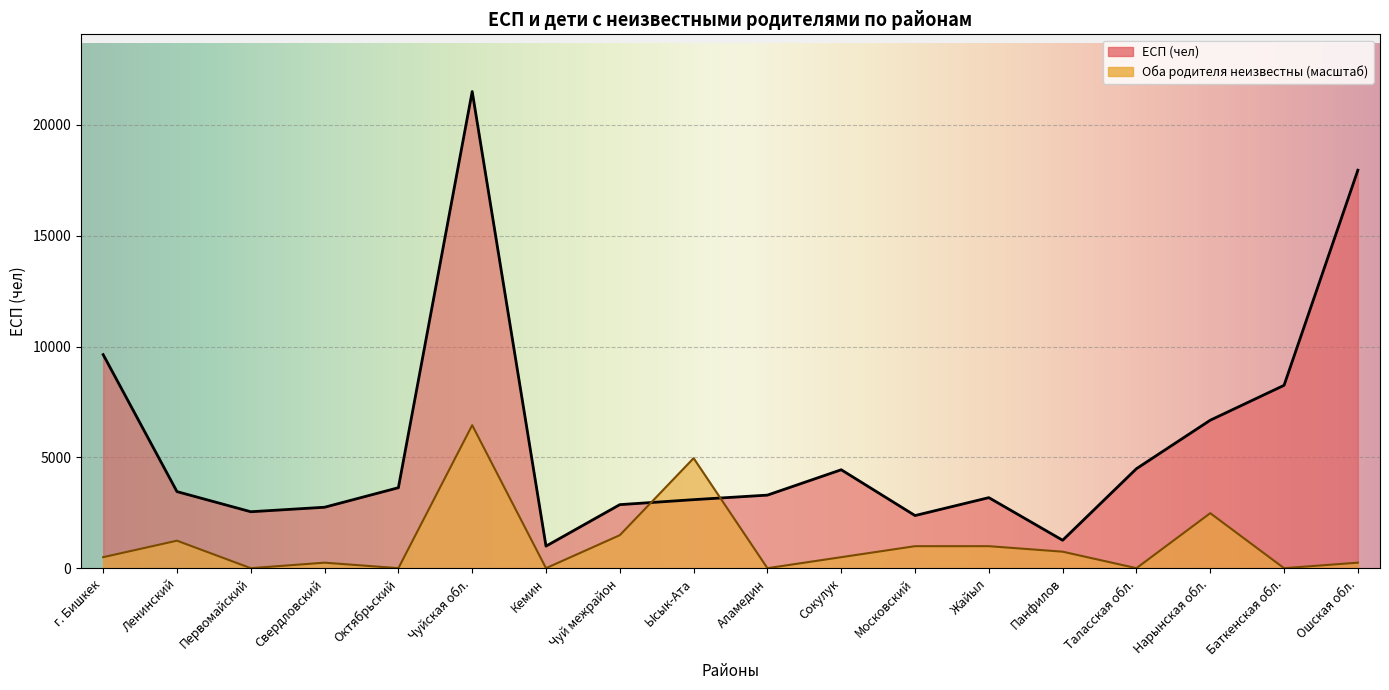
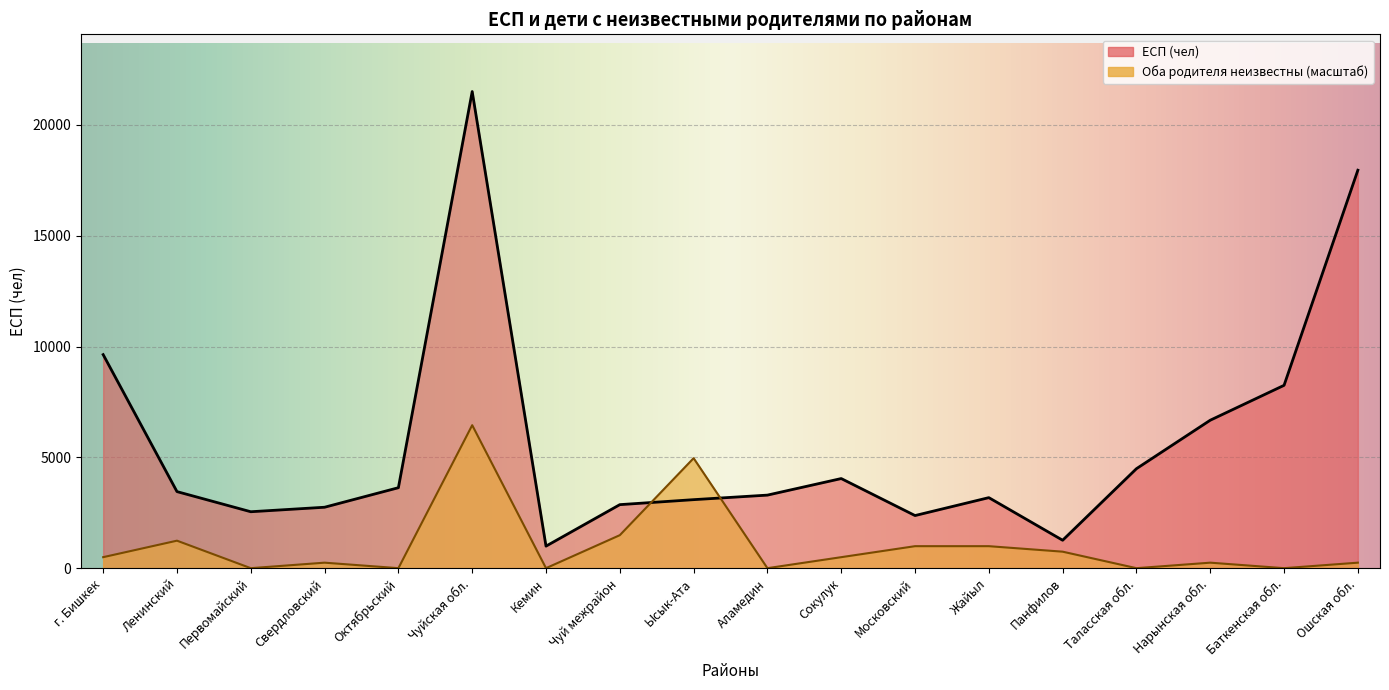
  {
    "ЕСП (чел)": {
      "г. Бишкек": 9600,
      "Ленинский": 3500,
      "Первомайский": 2500,
      "Свердловский": 2700,
      "Октябрьский": 3600,
      "Чуйская обл.": 21500,
      "Кемин": 1000,
      "Чуй межрайон": 2900,
      "Ысык-Ата": 3100,
      "Аламедин": 3300,
-     "Сокулук": 4400,
+     "Сокулук": 4000,
      "Московский": 2400,
      "Жайыл": 3200,
      "Панфилов": 1300,
      "Таласская обл.": 4500,
      "Нарынская обл.": 6700,
      "Баткенская обл.": 8200,
      "Ошская обл.": 18000
    },
    "Оба родителя неизвестны (масштаб)": {
      "г. Бишкек": 500,
      "Ленинский": 1200,
      "Первомайский": 0,
      "Свердловский": 200,
      "Октябрьский": 0,
      "Чуйская обл.": 6500,
      "Кемин": 0,
      "Чуй межрайон": 1500,
      "Ысык-Ата": 5000,
      "Аламедин": 0,
      "Сокулук": 500,
      "Московский": 1000,
      "Жайыл": 1000,
      "Панфилов": 700,
      "Таласская обл.": 0,
-     "Нарынская обл.": 2500,
+     "Нарынская обл.": 200,
      "Баткенская обл.": 0,
      "Ошская обл.": 200
    }
  }
